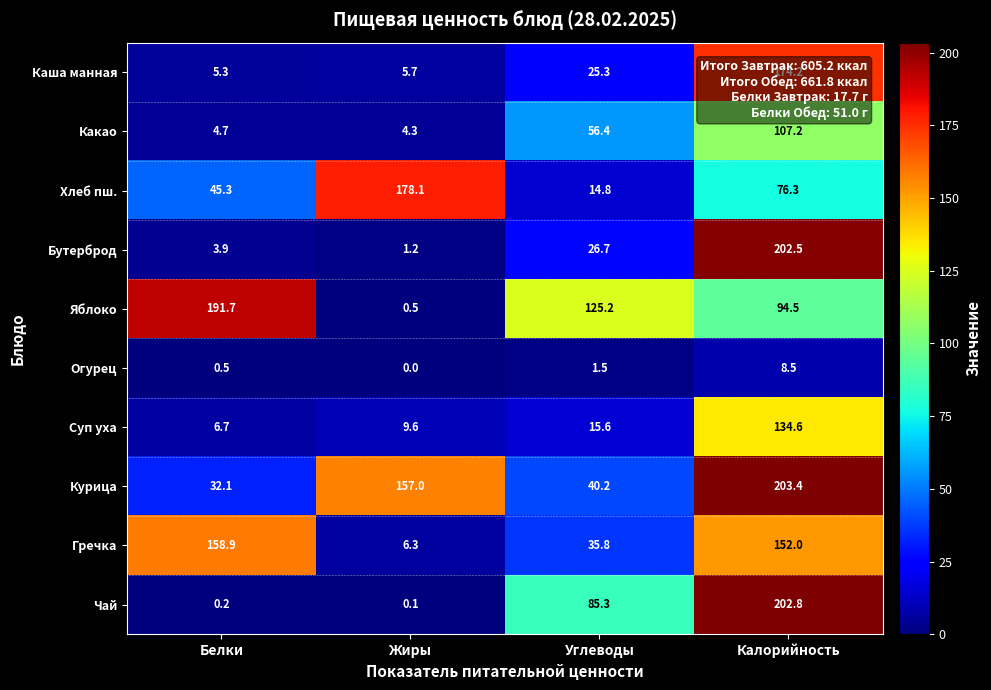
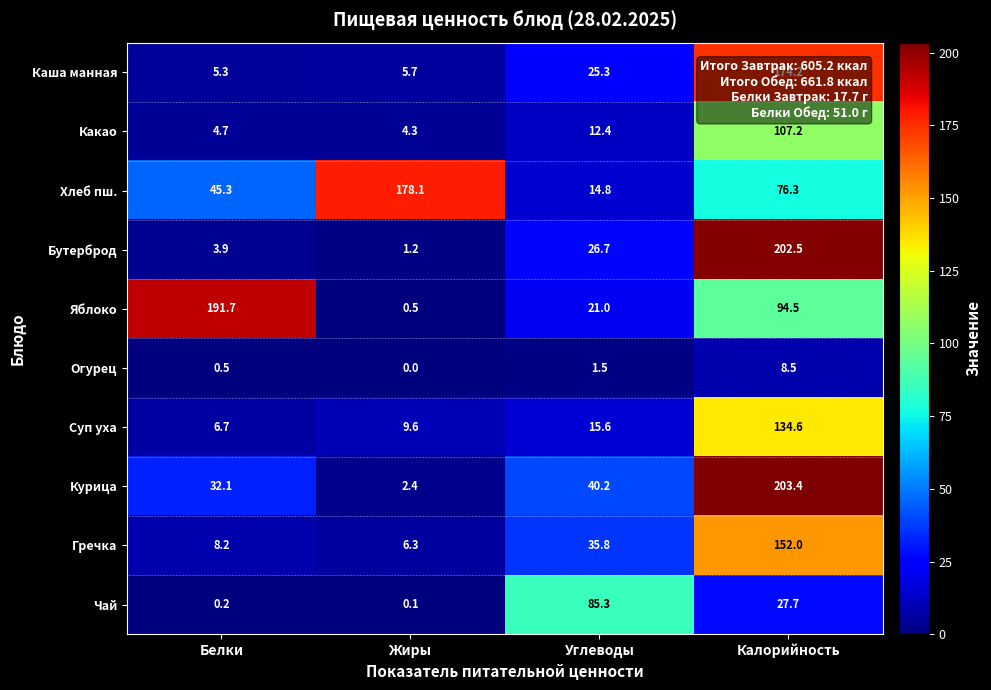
  {
    "Каша манная": {
      "Белки": 5.3,
      "Жиры": 5.7,
      "Углеводы": 25.3
    },
    "Какао": {
      "Белки": 4.7,
      "Жиры": 4.3,
-     "Углеводы": 56.4,
+     "Углеводы": 12.4,
      "Калорийность": 107.2
    },
    "Хлеб пш.": {
      "Белки": 45.3,
      "Жиры": 178.1,
      "Углеводы": 14.8,
      "Калорийность": 76.3
    },
    "Бутерброд": {
      "Белки": 3.9,
      "Жиры": 1.2,
      "Углеводы": 26.7,
      "Калорийность": 202.5
    },
    "Яблоко": {
      "Белки": 191.7,
      "Жиры": 0.5,
-     "Углеводы": 125.2,
+     "Углеводы": 21.0,
      "Калорийность": 94.5
    },
    "Огурец": {
      "Белки": 0.5,
      "Жиры": 0.0,
      "Углеводы": 1.5,
      "Калорийность": 8.5
    },
    "Суп уха": {
      "Белки": 6.7,
      "Жиры": 9.6,
      "Углеводы": 15.6,
      "Калорийность": 134.6
    },
    "Курица": {
      "Белки": 32.1,
-     "Жиры": 157.0,
+     "Жиры": 2.4,
      "Углеводы": 40.2,
      "Калорийность": 203.4
    },
    "Гречка": {
-     "Белки": 158.9,
+     "Белки": 8.2,
      "Жиры": 6.3,
      "Углеводы": 35.8,
      "Калорийность": 152.0
    },
    "Чай": {
      "Белки": 0.2,
      "Жиры": 0.1,
      "Углеводы": 85.3,
-     "Калорийность": 202.8
+     "Калорийность": 27.7
    }
  }
